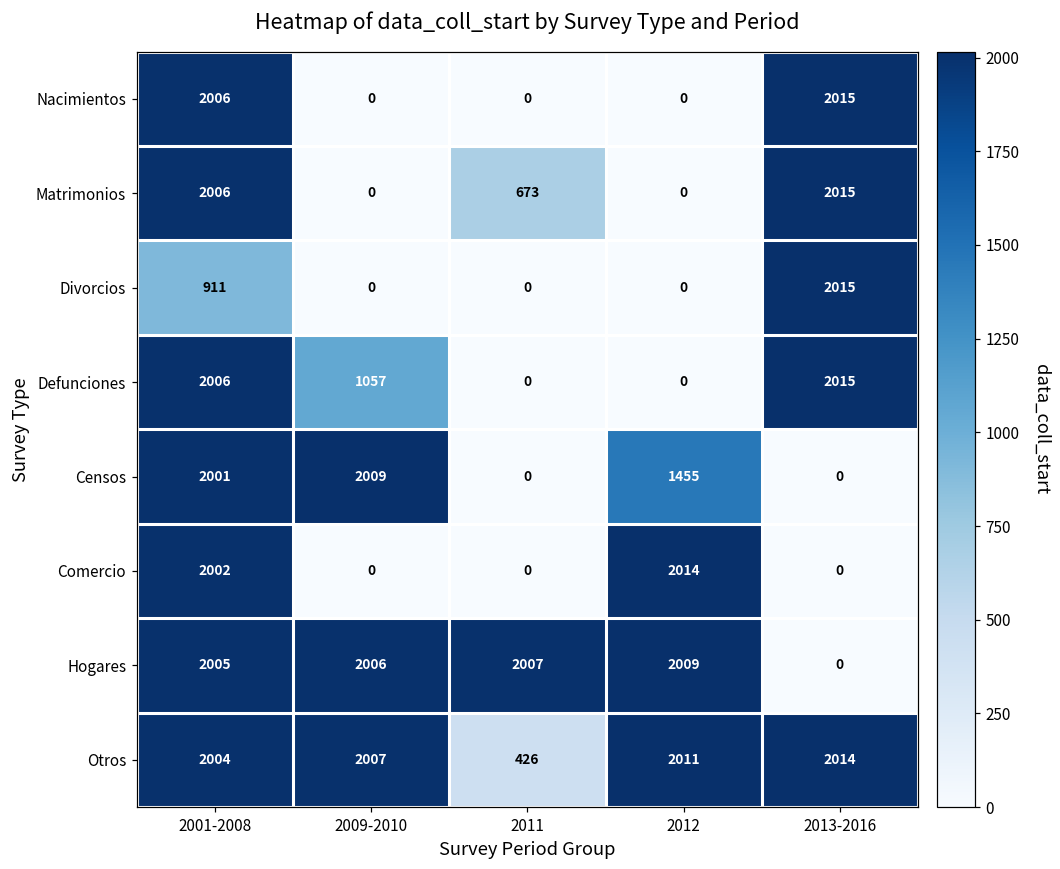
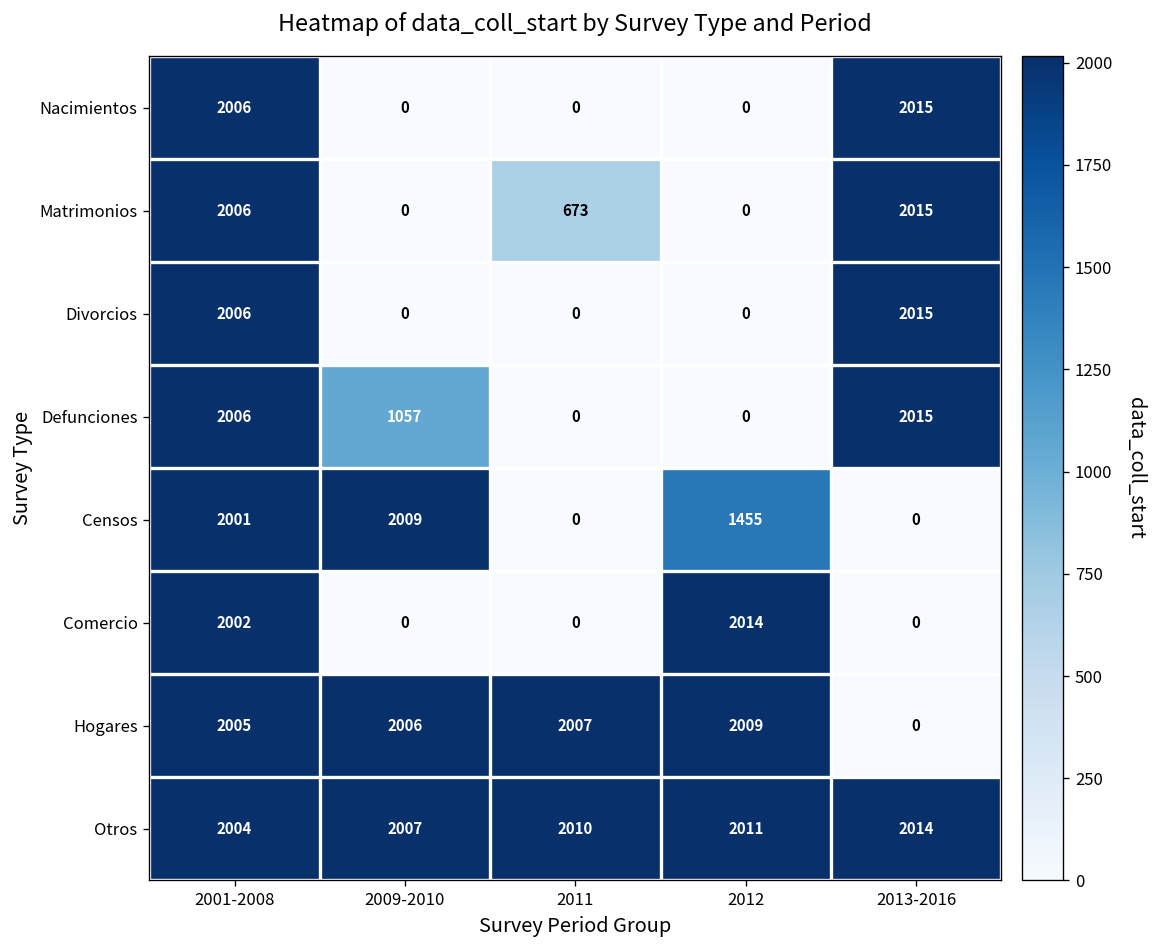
  {
    "Nacimientos": {
      "2001-2008": 2006,
      "2009-2010": 0,
      "2011": 0,
      "2012": 0,
      "2013-2016": 2015
    },
    "Matrimonios": {
      "2001-2008": 2006,
      "2009-2010": 0,
      "2011": 673,
      "2012": 0,
      "2013-2016": 2015
    },
    "Divorcios": {
-     "2001-2008": 911,
+     "2001-2008": 2006,
      "2009-2010": 0,
      "2011": 0,
      "2012": 0,
      "2013-2016": 2015
    },
    "Defunciones": {
      "2001-2008": 2006,
      "2009-2010": 1057,
      "2011": 0,
      "2012": 0,
      "2013-2016": 2015
    },
    "Censos": {
      "2001-2008": 2001,
      "2009-2010": 2009,
      "2011": 0,
      "2012": 1455,
      "2013-2016": 0
    },
    "Comercio": {
      "2001-2008": 2002,
      "2009-2010": 0,
      "2011": 0,
      "2012": 2014,
      "2013-2016": 0
    },
    "Hogares": {
      "2001-2008": 2005,
      "2009-2010": 2006,
      "2011": 2007,
      "2012": 2009,
      "2013-2016": 0
    },
    "Otros": {
      "2001-2008": 2004,
      "2009-2010": 2007,
-     "2011": 426,
+     "2011": 2010,
      "2012": 2011,
      "2013-2016": 2014
    }
  }
